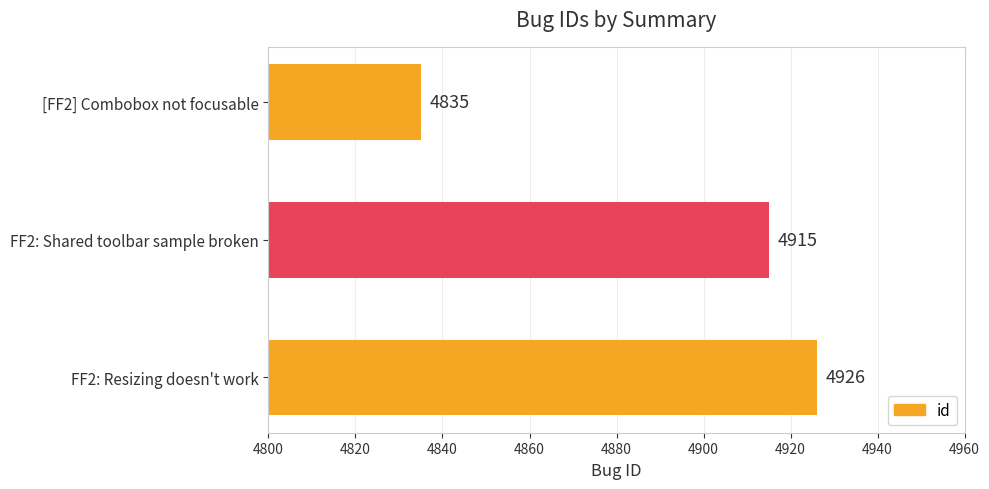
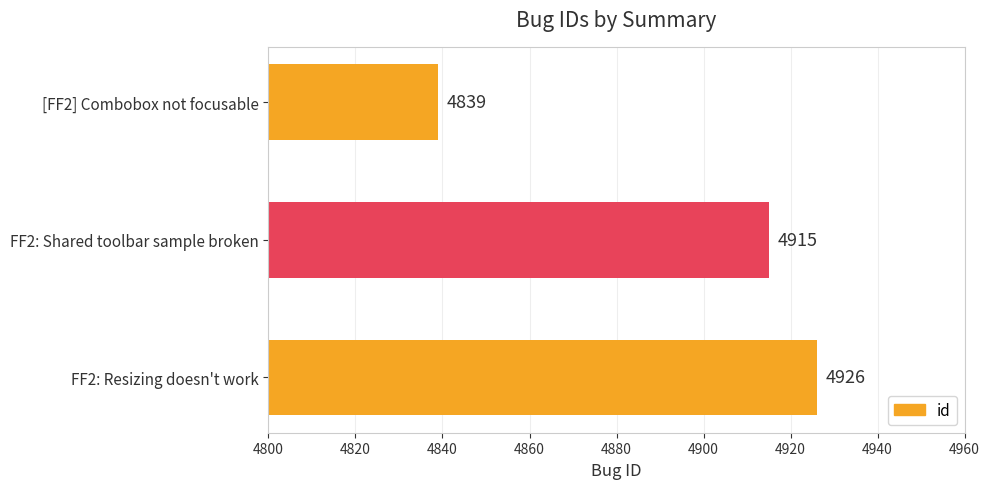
  {
-   "[FF2] Combobox not focusable": 4835,
+   "[FF2] Combobox not focusable": 4839,
    "FF2: Shared toolbar sample broken": 4915,
    "FF2: Resizing doesn't work": 4926
  }
